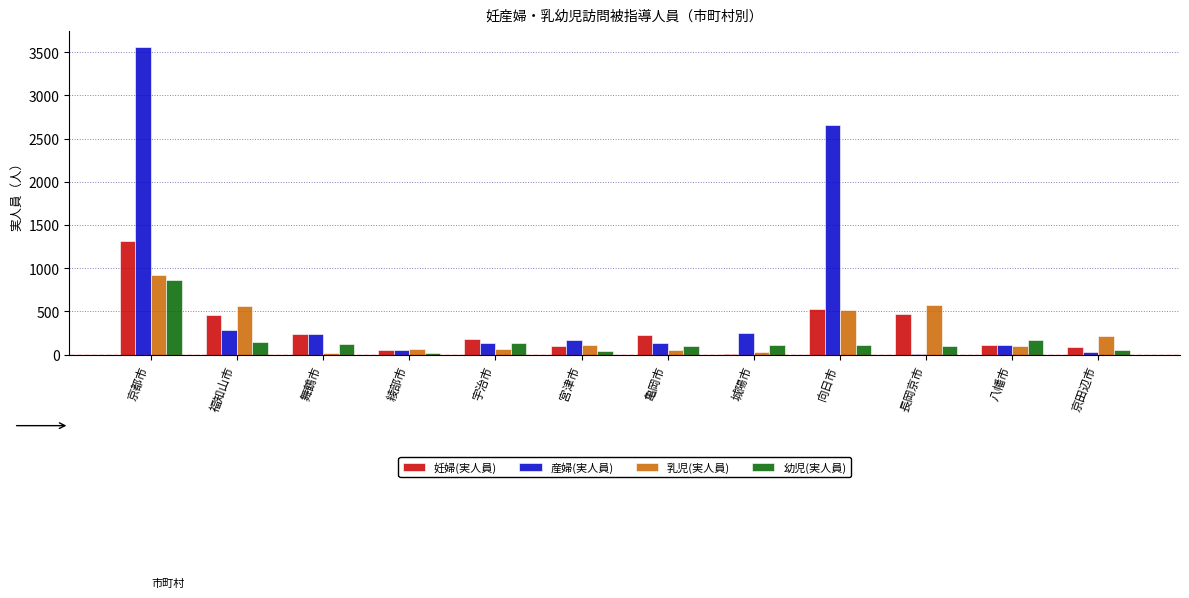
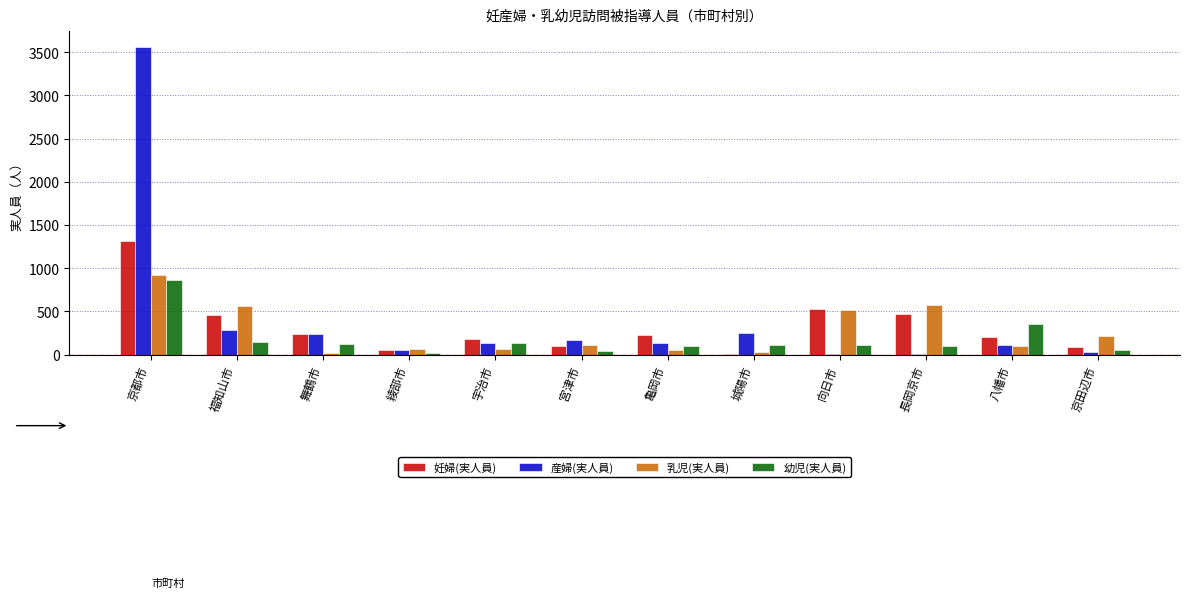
  {
    "妊婦(実人員)": {
      "京都市": 1300,
      "福知山市": 500,
      "舞鶴市": 200,
      "綾部市": 100,
      "宇治市": 200,
      "宮津市": 100,
      "亀岡市": 200,
      "向日市": 500,
      "長岡京市": 500,
-     "八幡市": 100,
+     "八幡市": 200,
      "京田辺市": 100
    },
    "産婦(実人員)": {
      "京都市": 3600,
      "福知山市": 300,
      "舞鶴市": 200,
      "綾部市": 100,
      "宇治市": 100,
      "宮津市": 200,
      "亀岡市": 100,
      "城陽市": 300,
-     "向日市": 2700,
+     "向日市": 0,
      "八幡市": 100,
      "京田辺市": 0
    },
    "乳児(実人員)": {
      "京都市": 900,
      "福知山市": 600,
      "綾部市": 100,
      "宇治市": 100,
      "宮津市": 100,
      "亀岡市": 0,
      "城陽市": 0,
      "向日市": 500,
      "長岡京市": 600,
      "八幡市": 100,
      "京田辺市": 200
    },
    "幼児(実人員)": {
      "京都市": 900,
      "福知山市": 100,
      "舞鶴市": 100,
      "宇治市": 100,
      "宮津市": 0,
      "亀岡市": 100,
      "城陽市": 100,
      "向日市": 100,
      "長岡京市": 100,
-     "八幡市": 200,
+     "八幡市": 400,
      "京田辺市": 0
    }
  }
